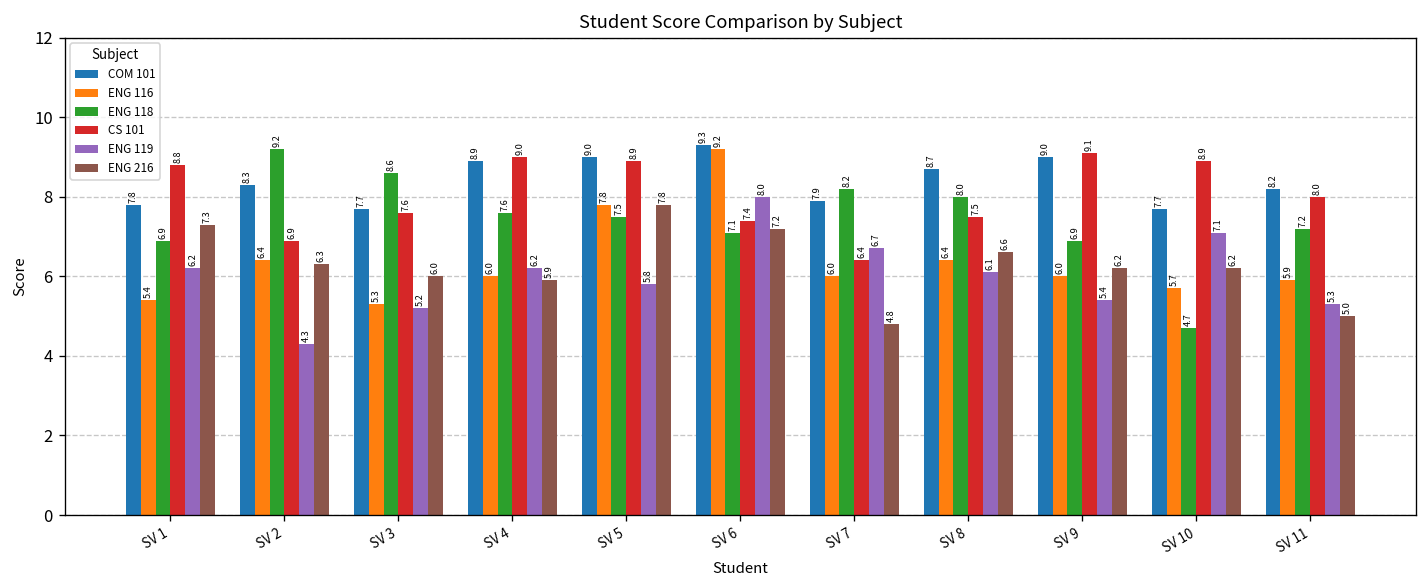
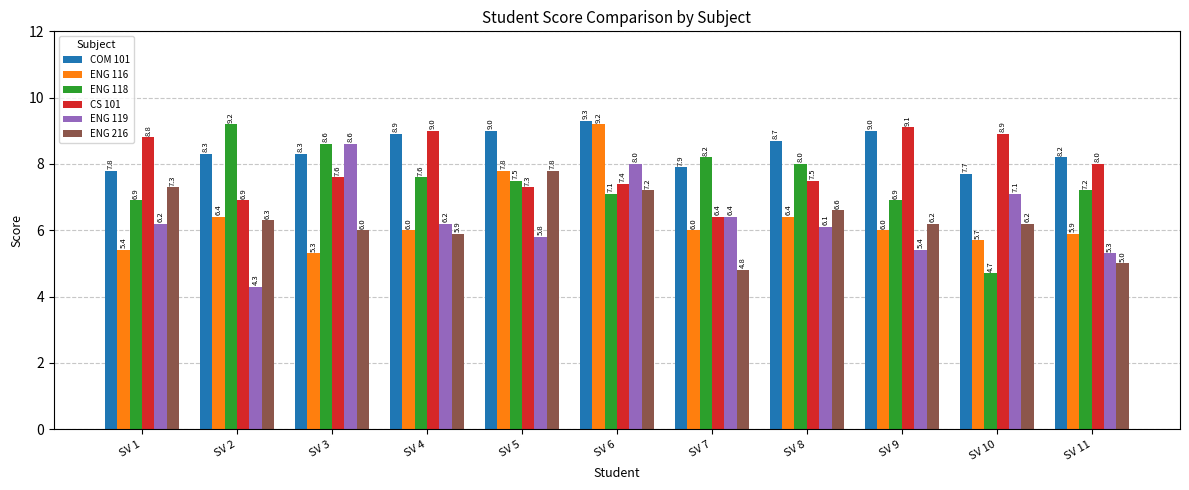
  {
    "COM 101": {
      "SV 1": 7.8,
      "SV 2": 8.3,
-     "SV 3": 7.7,
+     "SV 3": 8.3,
      "SV 4": 8.9,
      "SV 5": 9.0,
      "SV 6": 9.3,
      "SV 7": 7.9,
      "SV 8": 8.7,
      "SV 9": 9.0,
      "SV 10": 7.7,
      "SV 11": 8.2
    },
    "ENG 116": {
      "SV 1": 5.4,
      "SV 2": 6.4,
      "SV 3": 5.3,
      "SV 4": 6.0,
      "SV 5": 7.8,
      "SV 6": 9.2,
      "SV 7": 6.0,
      "SV 8": 6.4,
      "SV 9": 6.0,
      "SV 10": 5.7,
      "SV 11": 5.9
    },
    "ENG 118": {
      "SV 1": 6.9,
      "SV 2": 9.2,
      "SV 3": 8.6,
      "SV 4": 7.6,
      "SV 5": 7.5,
      "SV 6": 7.1,
      "SV 7": 8.2,
      "SV 8": 8.0,
      "SV 9": 6.9,
      "SV 10": 4.7,
      "SV 11": 7.2
    },
    "CS 101": {
      "SV 1": 8.8,
      "SV 2": 6.9,
      "SV 3": 7.6,
      "SV 4": 9.0,
-     "SV 5": 8.9,
+     "SV 5": 7.3,
      "SV 6": 7.4,
      "SV 7": 6.4,
      "SV 8": 7.5,
      "SV 9": 9.1,
      "SV 10": 8.9,
      "SV 11": 8.0
    },
    "ENG 119": {
      "SV 1": 6.2,
      "SV 2": 4.3,
-     "SV 3": 5.2,
+     "SV 3": 8.6,
      "SV 4": 6.2,
      "SV 5": 5.8,
      "SV 6": 8.0,
-     "SV 7": 6.7,
+     "SV 7": 6.4,
      "SV 8": 6.1,
      "SV 9": 5.4,
      "SV 10": 7.1,
      "SV 11": 5.3
    },
    "ENG 216": {
      "SV 1": 7.3,
      "SV 2": 6.3,
      "SV 3": 6.0,
      "SV 4": 5.9,
      "SV 5": 7.8,
      "SV 6": 7.2,
      "SV 7": 4.8,
      "SV 8": 6.6,
      "SV 9": 6.2,
      "SV 10": 6.2,
      "SV 11": 5.0
    }
  }
